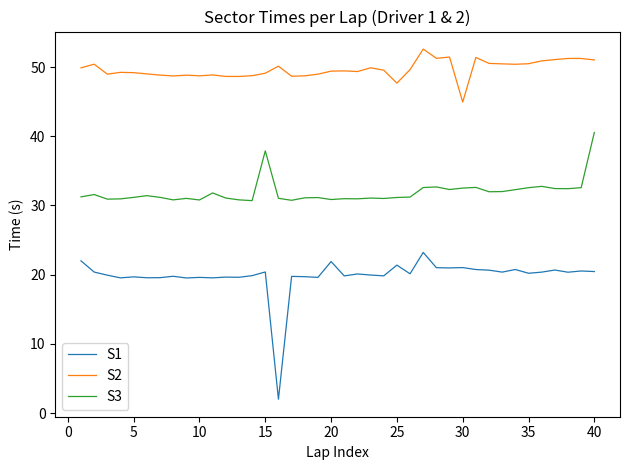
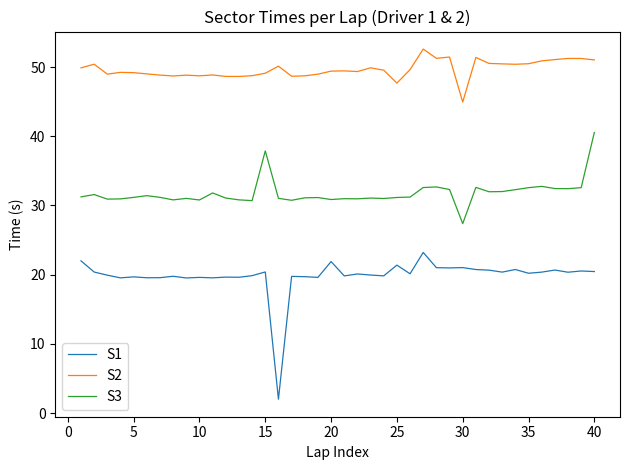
  {
    "S1": {
      "5": 20,
      "10": 20,
      "15": 20,
      "20": 22,
      "25": 21,
      "30": 21,
      "35": 20,
      "40": 20
    },
    "S2": {
      "5": 49,
      "10": 49,
      "15": 49,
      "20": 49,
      "25": 48,
      "30": 45,
      "35": 50,
      "40": 51
    },
    "S3": {
      "5": 31,
      "10": 31,
      "15": 38,
      "20": 31,
      "25": 31,
-     "30": 33,
+     "30": 27,
      "35": 33,
      "40": 41
    }
  }
